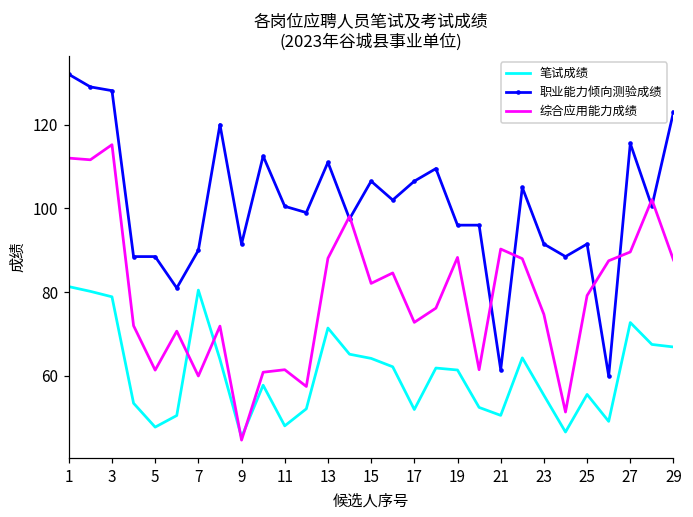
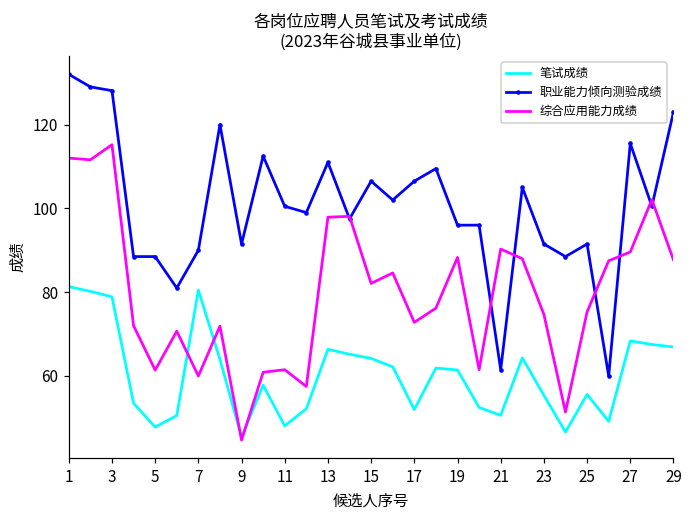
  {
    "笔试成绩": {
      "1": 81,
      "3": 79,
      "5": 48,
      "7": 81,
      "9": 45,
      "11": 48,
-     "13": 71,
+     "13": 66,
      "15": 64,
      "17": 52,
      "19": 61,
      "21": 51,
      "23": 55,
      "25": 56,
-     "27": 73,
+     "27": 68,
      "29": 67
    },
    "职业能力倾向测验成绩": {
      "1": 132,
      "3": 128,
      "5": 89,
      "7": 90,
      "9": 92,
      "11": 101,
      "13": 111,
      "15": 107,
      "17": 107,
      "19": 96,
      "21": 62,
      "23": 92,
      "25": 92,
      "27": 116,
      "29": 123
    },
    "综合应用能力成绩": {
      "1": 112,
      "3": 115,
      "5": 61,
      "7": 60,
      "9": 45,
      "11": 62,
-     "13": 88,
+     "13": 98,
      "15": 82,
      "17": 73,
      "19": 88,
      "21": 90,
      "23": 75,
-     "25": 79,
+     "25": 75,
      "27": 90,
      "29": 88
    }
  }
